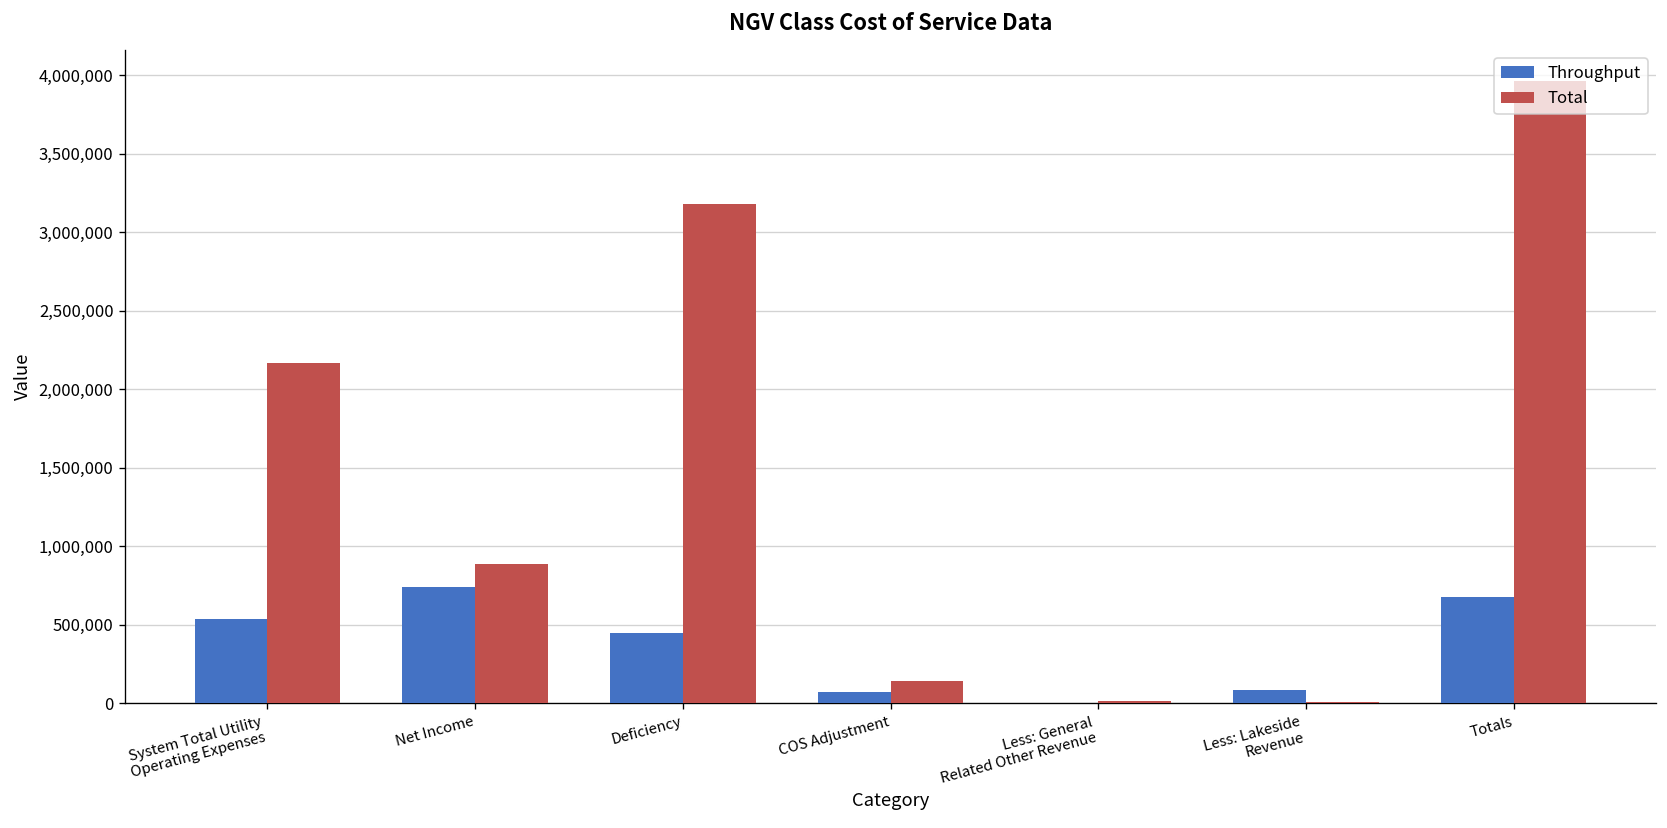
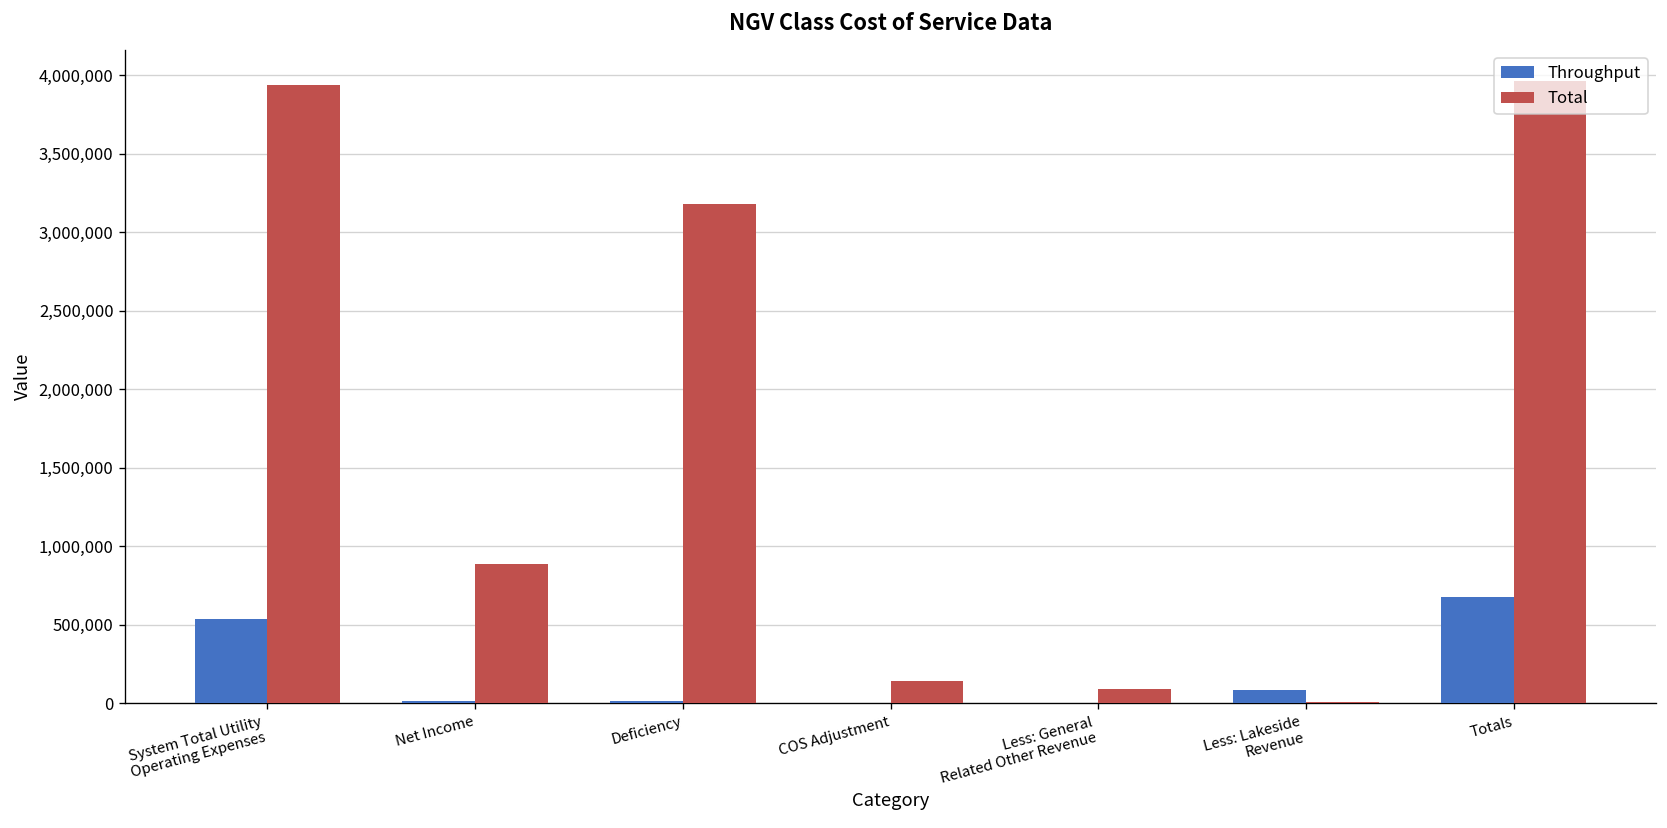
  {
    "Throughput": {
      "System Total Utility Operating Expenses": "540,000",
-     "Net Income": "740,000",
-     "Deficiency": "450,000",
-     "COS Adjustment": "70,000",
+     "Net Income": "20,000",
+     "Deficiency": "20,000",
+     "COS Adjustment": "0",
      "Less: General Related Other Revenue": "0",
      "Less: Lakeside Revenue": "80,000",
      "Totals": "680,000"
    },
    "Total": {
-     "System Total Utility Operating Expenses": "2,170,000",
+     "System Total Utility Operating Expenses": "3,940,000",
      "Net Income": "890,000",
      "Deficiency": "3,180,000",
      "COS Adjustment": "140,000",
-     "Less: General Related Other Revenue": "20,000"
+     "Less: General Related Other Revenue": "90,000"
    }
  }
